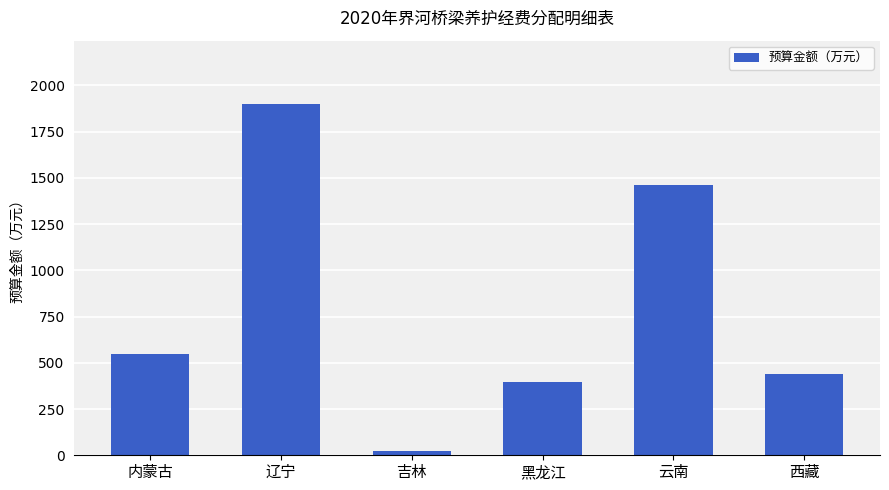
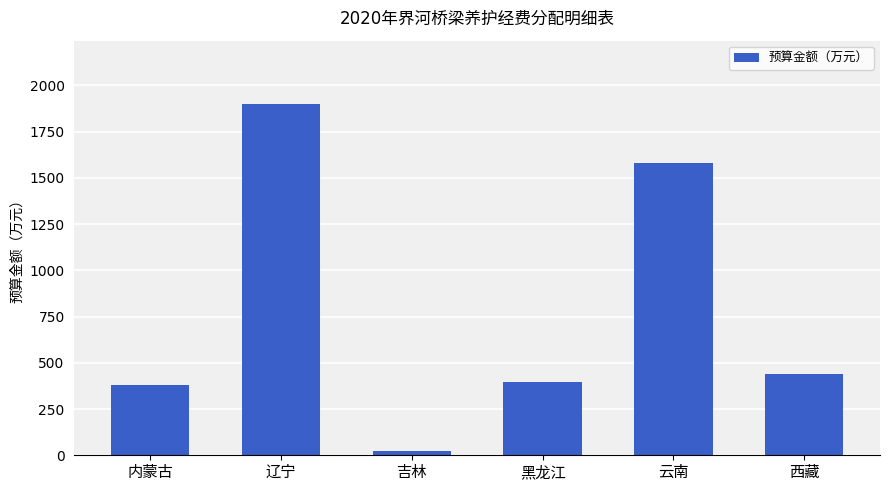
  {
-   "内蒙古": 550,
+   "内蒙古": 380,
    "辽宁": 1900,
    "吉林": 20,
    "黑龙江": 400,
-   "云南": 1460,
+   "云南": 1580,
    "西藏": 440
  }
